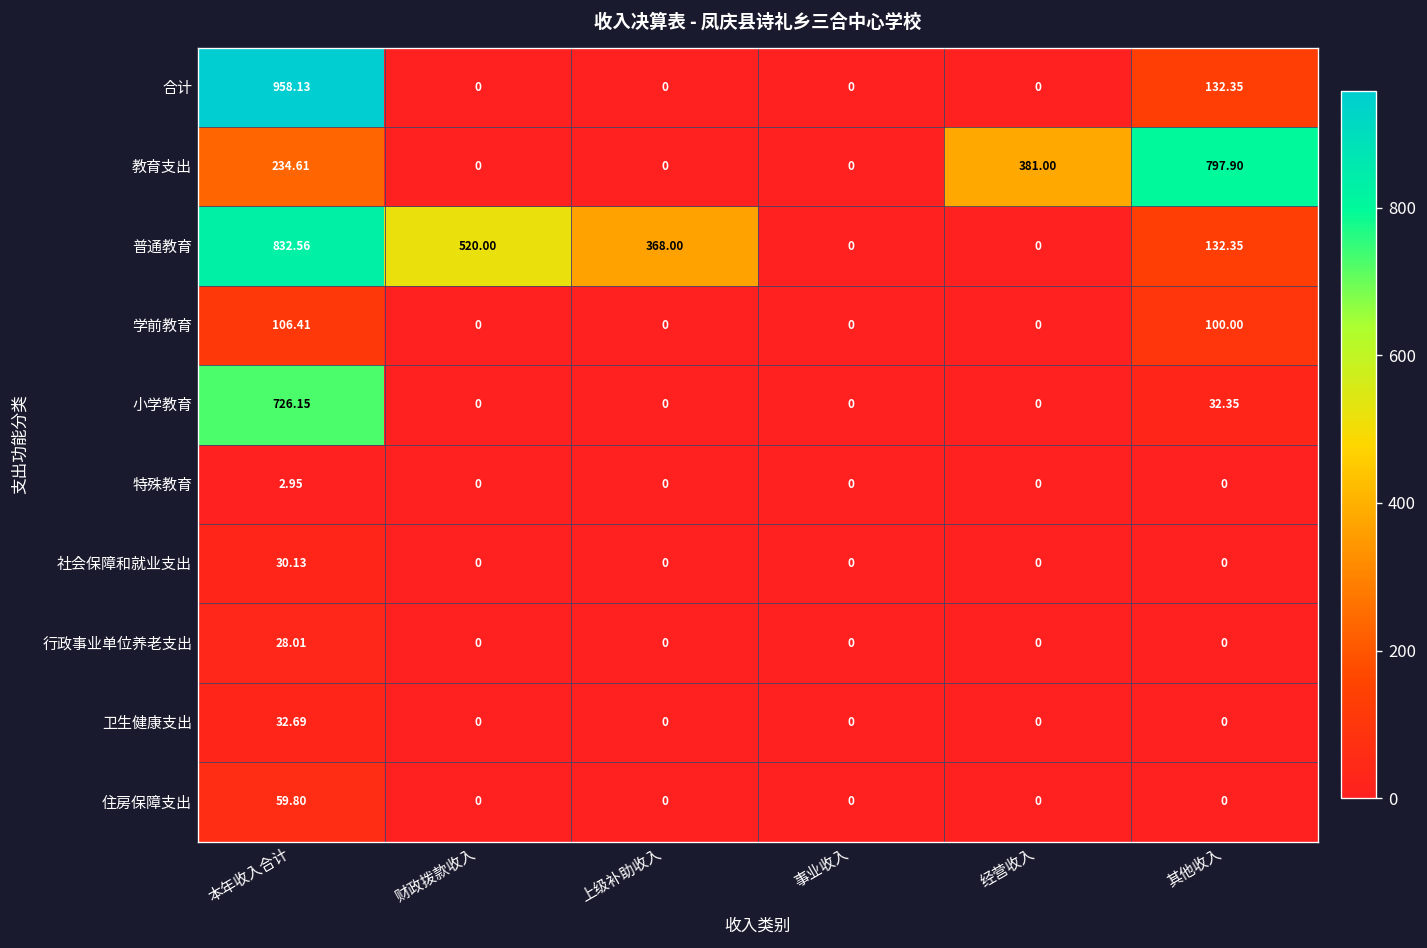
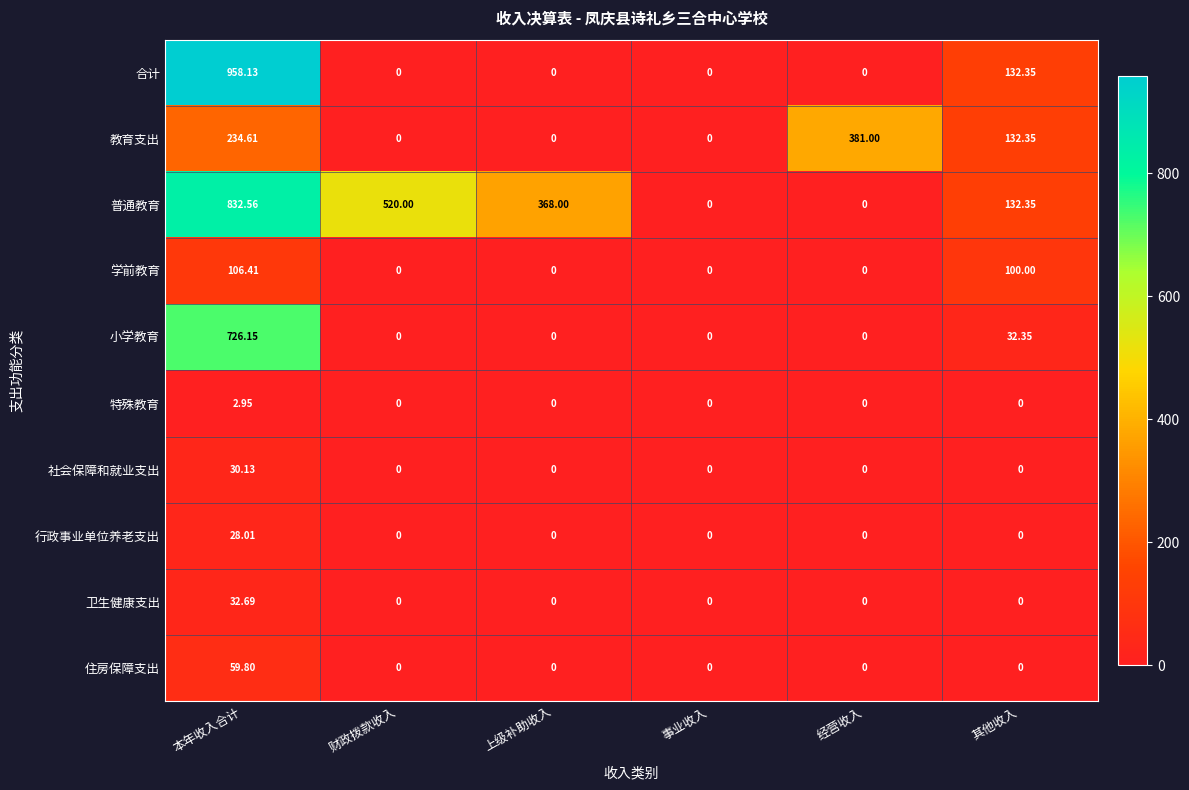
  {
    "合计": {
      "本年收入合计": 958.13,
      "财政拨款收入": 0,
      "上级补助收入": 0,
      "事业收入": 0,
      "经营收入": 0,
      "其他收入": 132.35
    },
    "教育支出": {
      "本年收入合计": 234.61,
      "财政拨款收入": 0,
      "上级补助收入": 0,
      "事业收入": 0,
      "经营收入": 381.00,
-     "其他收入": 797.90
+     "其他收入": 132.35
    },
    "普通教育": {
      "本年收入合计": 832.56,
      "财政拨款收入": 520.00,
      "上级补助收入": 368.00,
      "事业收入": 0,
      "经营收入": 0,
      "其他收入": 132.35
    },
    "学前教育": {
      "本年收入合计": 106.41,
      "财政拨款收入": 0,
      "上级补助收入": 0,
      "事业收入": 0,
      "经营收入": 0,
      "其他收入": 100.00
    },
    "小学教育": {
      "本年收入合计": 726.15,
      "财政拨款收入": 0,
      "上级补助收入": 0,
      "事业收入": 0,
      "经营收入": 0,
      "其他收入": 32.35
    },
    "特殊教育": {
      "本年收入合计": 2.95,
      "财政拨款收入": 0,
      "上级补助收入": 0,
      "事业收入": 0,
      "经营收入": 0,
      "其他收入": 0
    },
    "社会保障和就业支出": {
      "本年收入合计": 30.13,
      "财政拨款收入": 0,
      "上级补助收入": 0,
      "事业收入": 0,
      "经营收入": 0,
      "其他收入": 0
    },
    "行政事业单位养老支出": {
      "本年收入合计": 28.01,
      "财政拨款收入": 0,
      "上级补助收入": 0,
      "事业收入": 0,
      "经营收入": 0,
      "其他收入": 0
    },
    "卫生健康支出": {
      "本年收入合计": 32.69,
      "财政拨款收入": 0,
      "上级补助收入": 0,
      "事业收入": 0,
      "经营收入": 0,
      "其他收入": 0
    },
    "住房保障支出": {
      "本年收入合计": 59.80,
      "财政拨款收入": 0,
      "上级补助收入": 0,
      "事业收入": 0,
      "经营收入": 0,
      "其他收入": 0
    }
  }
